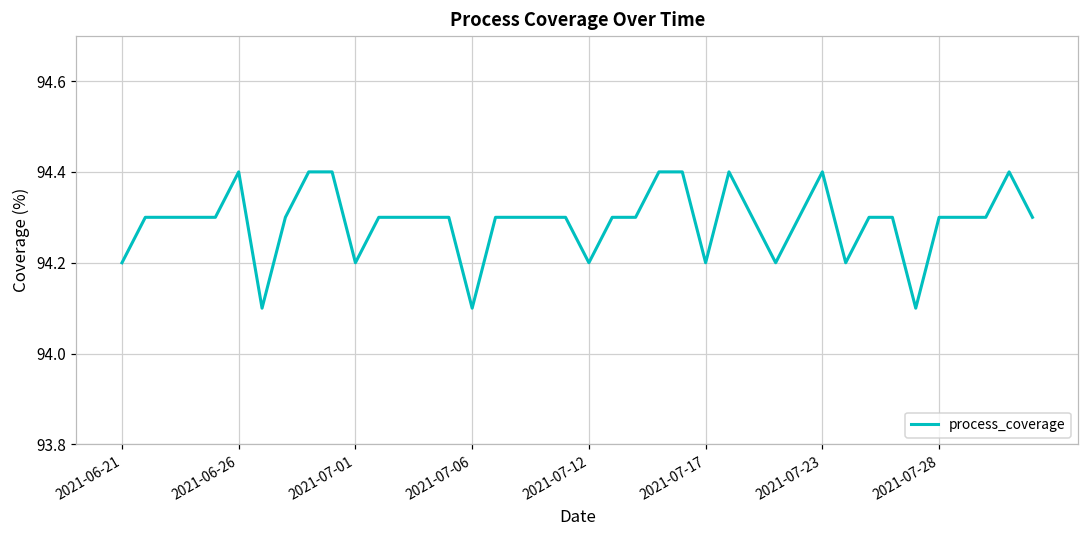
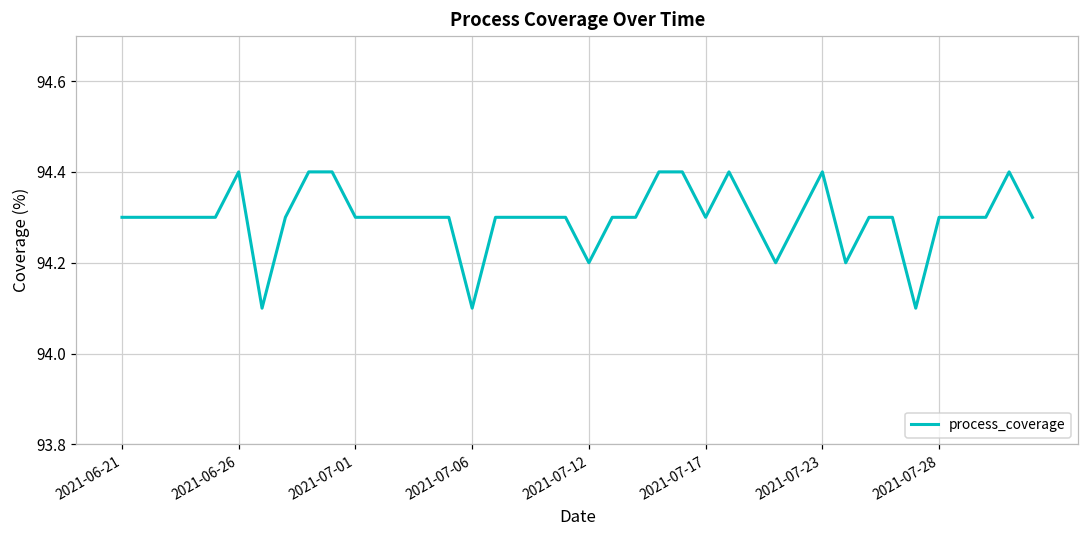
  {
-   "2021-06-21": 94.2,
+   "2021-06-21": 94.3,
    "2021-06-26": 94.4,
-   "2021-07-01": 94.2,
+   "2021-07-01": 94.3,
    "2021-07-06": 94.1,
    "2021-07-12": 94.2,
-   "2021-07-17": 94.2,
+   "2021-07-17": 94.3,
    "2021-07-23": 94.4,
    "2021-07-28": 94.3
  }
